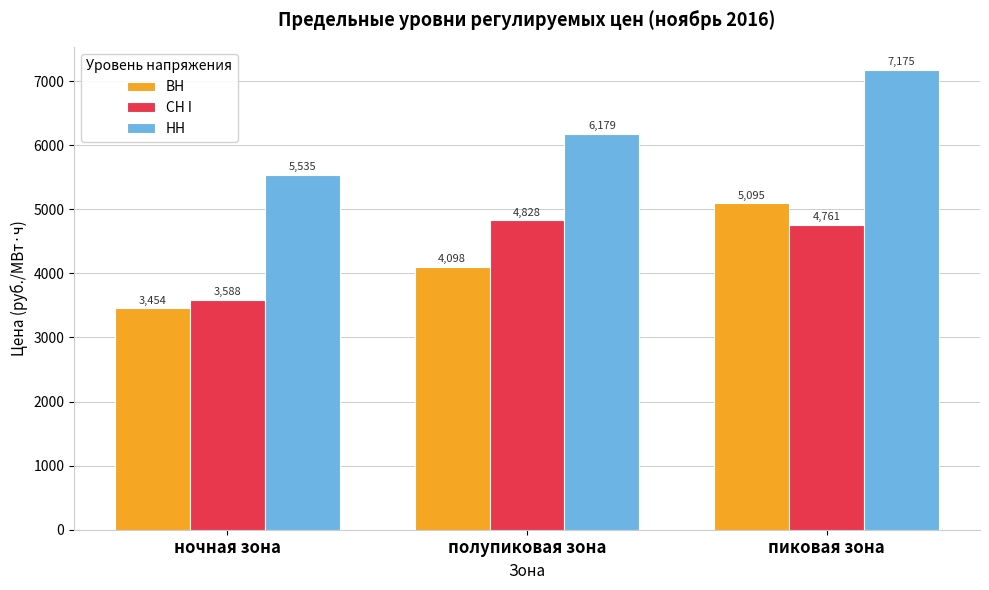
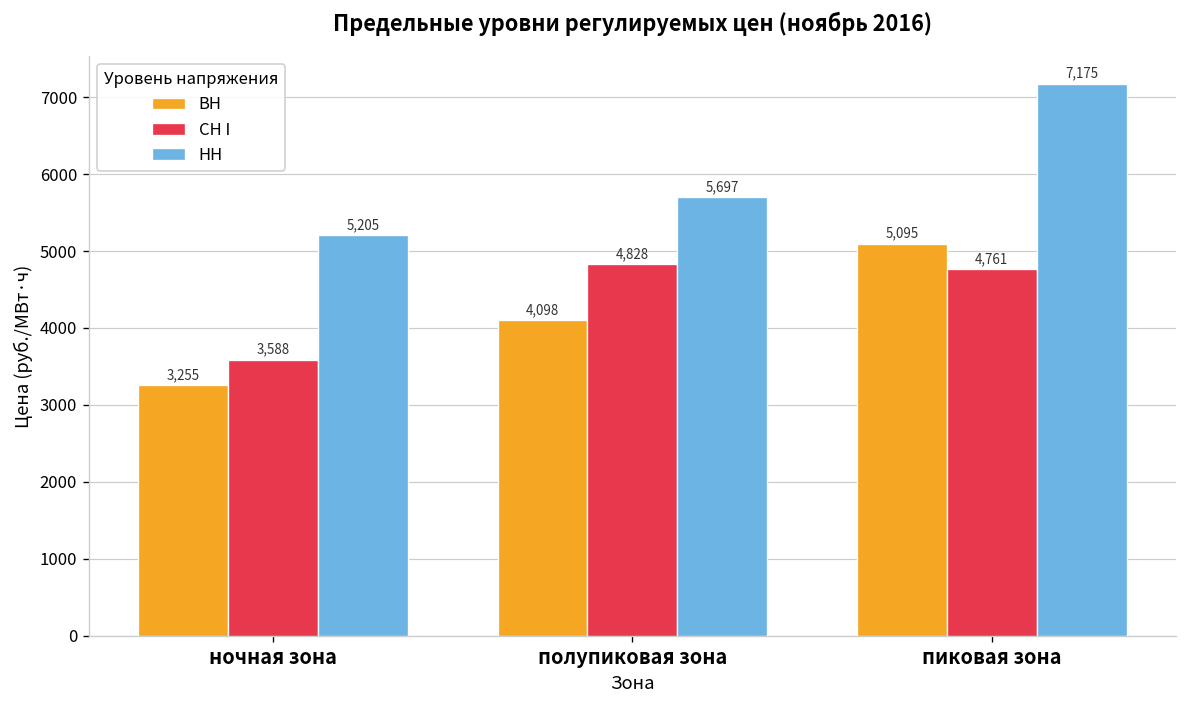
  {
    "ВН": {
-     "ночная зона": "3,454",
+     "ночная зона": "3,255",
      "полупиковая зона": "4,098",
      "пиковая зона": "5,095"
    },
    "СН I": {
      "ночная зона": "3,588",
      "полупиковая зона": "4,828",
      "пиковая зона": "4,761"
    },
    "НН": {
-     "ночная зона": "5,535",
-     "полупиковая зона": "6,179",
+     "ночная зона": "5,205",
+     "полупиковая зона": "5,697",
      "пиковая зона": "7,175"
    }
  }
